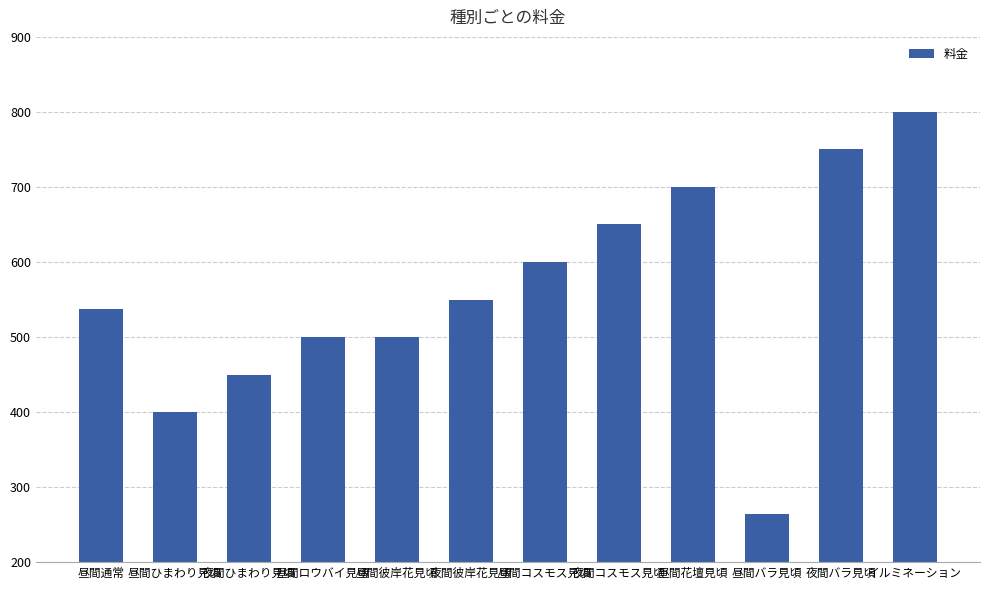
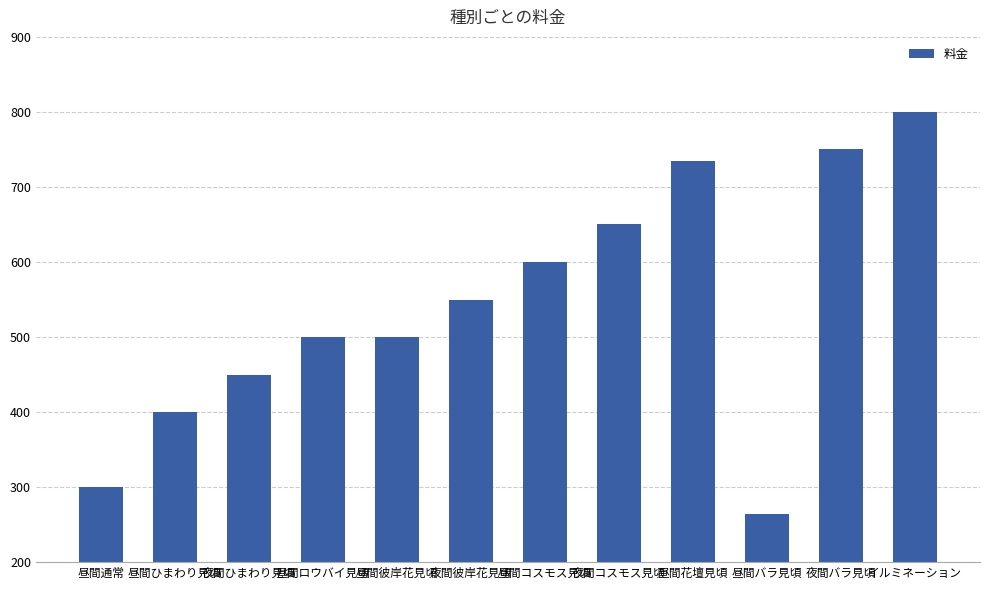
  {
-   "昼間通常": 540,
-   "昼間花壇見頃": 700,
+   "昼間通常": 300,
+   "昼間花壇見頃": 740,
    "昼間バラ見頃": 260,
    "夜間バラ見頃": 750,
    "イルミネーション": 800
  }
